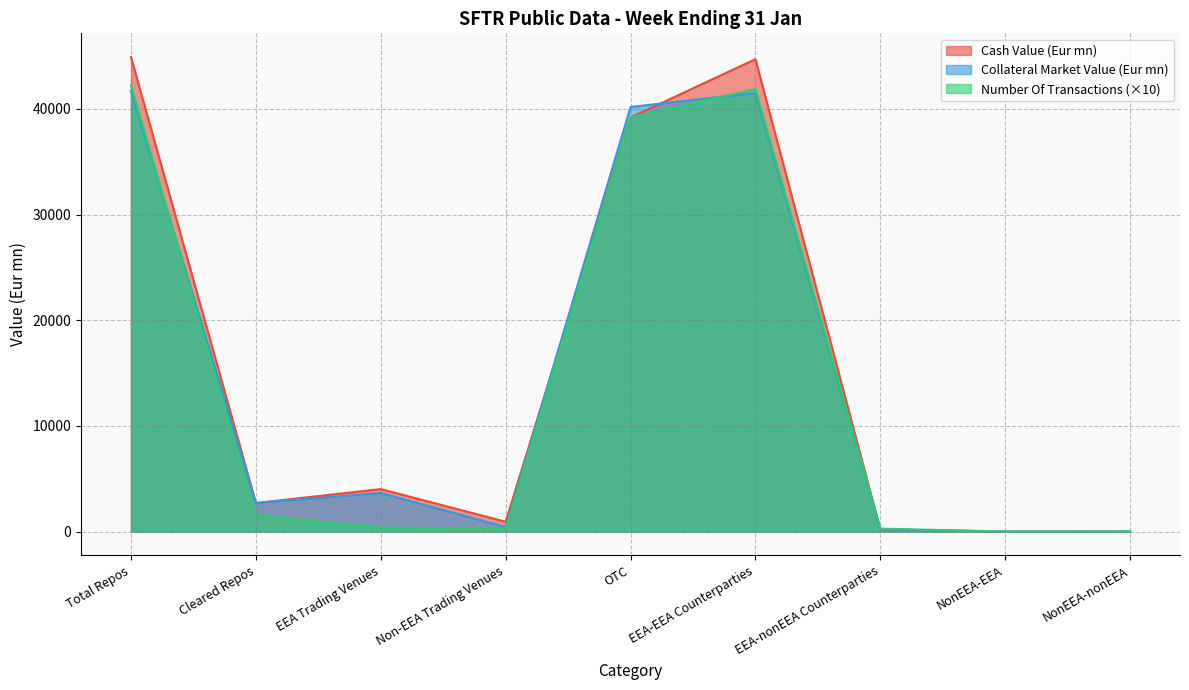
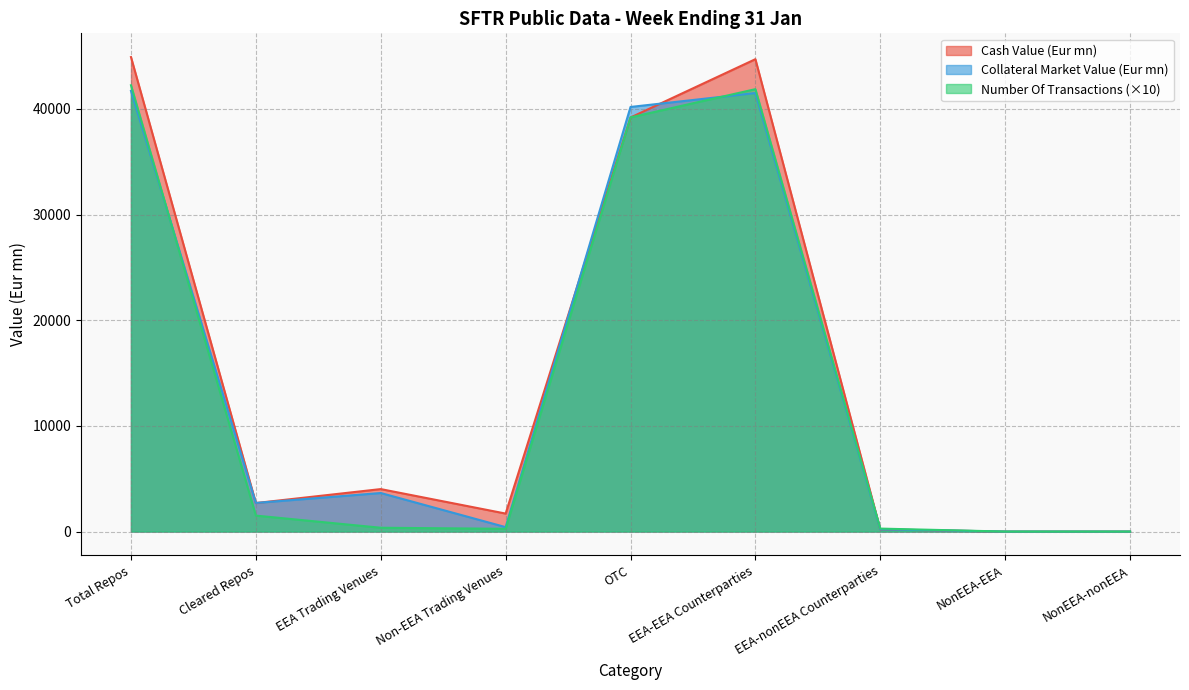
  {
    "Cash Value (Eur mn)": {
      "Total Repos": 44900,
      "EEA Trading Venues": 4000,
-     "Non-EEA Trading Venues": 900,
+     "Non-EEA Trading Venues": 1700,
      "EEA-EEA Counterparties": 44700
    },
    "Collateral Market Value (Eur mn)": {
      "Total Repos": 41700,
      "EEA Trading Venues": 3600,
      "OTC": 40200,
      "EEA-EEA Counterparties": 41500
    },
    "Number Of Transactions (×10)": {
      "Total Repos": 42200,
      "Cleared Repos": 1500,
      "EEA Trading Venues": 400,
      "EEA-EEA Counterparties": 41900
    }
  }
